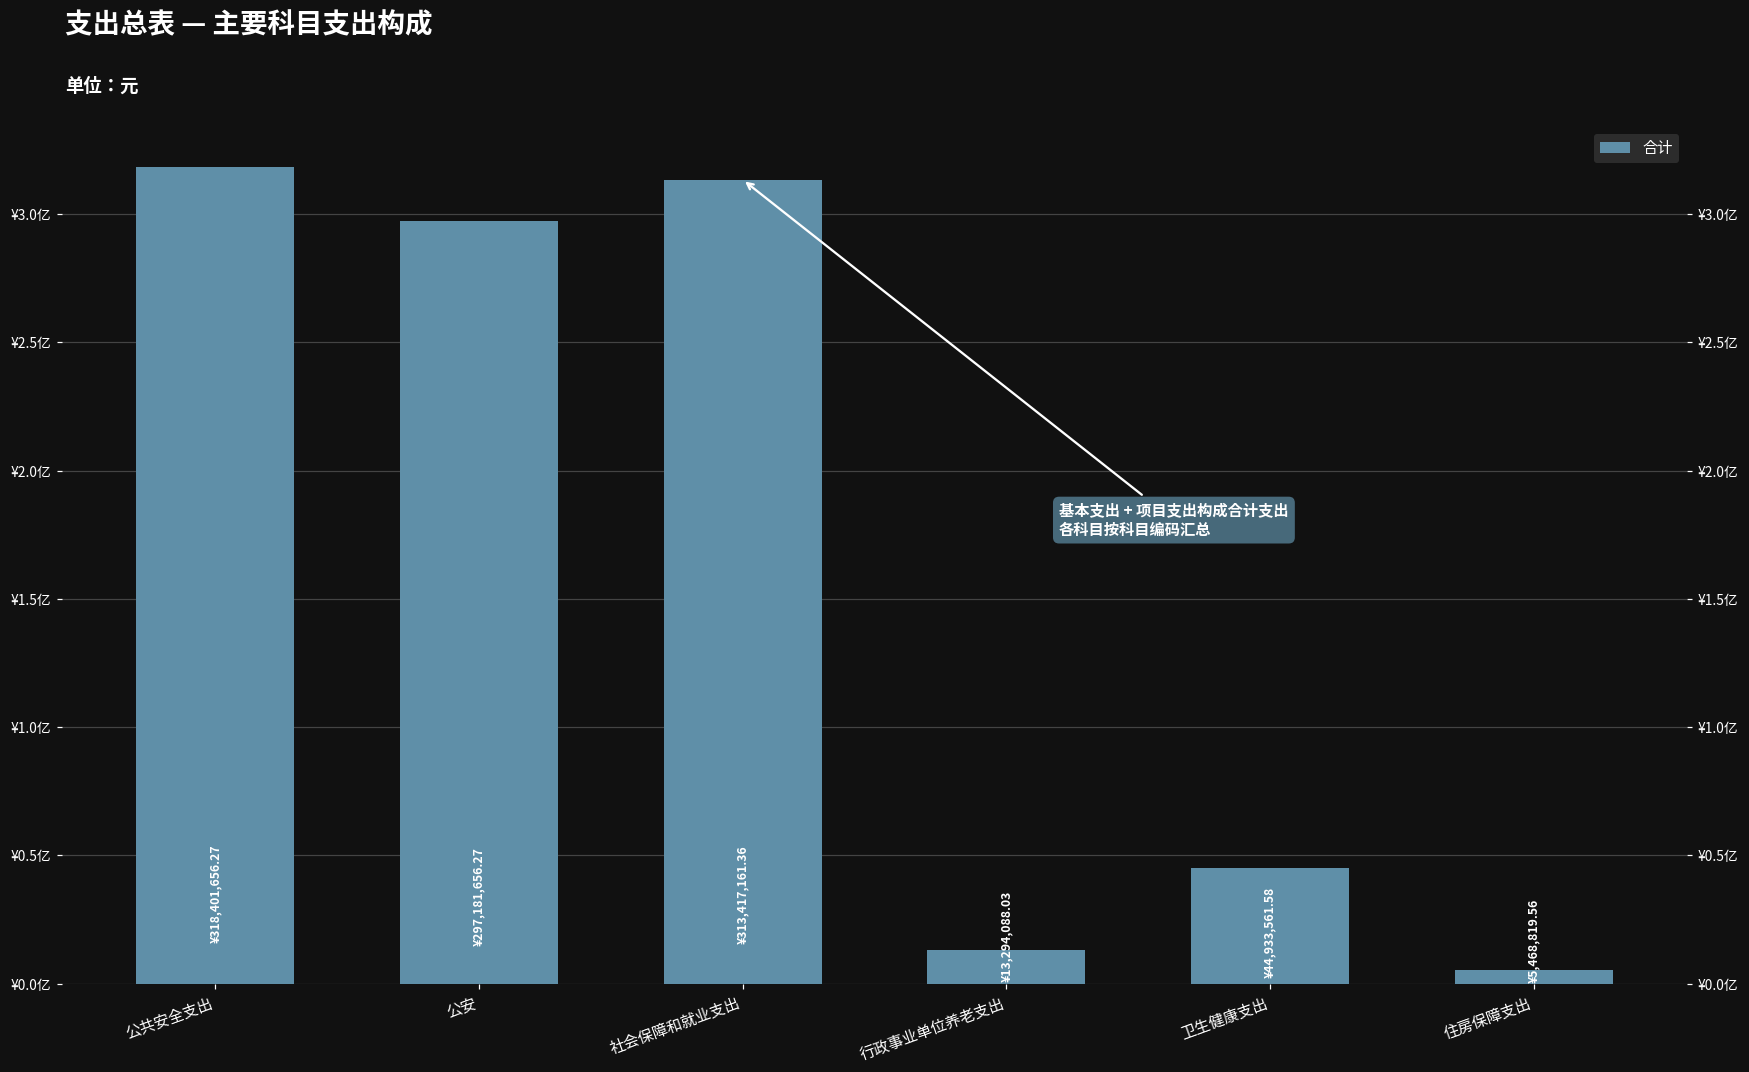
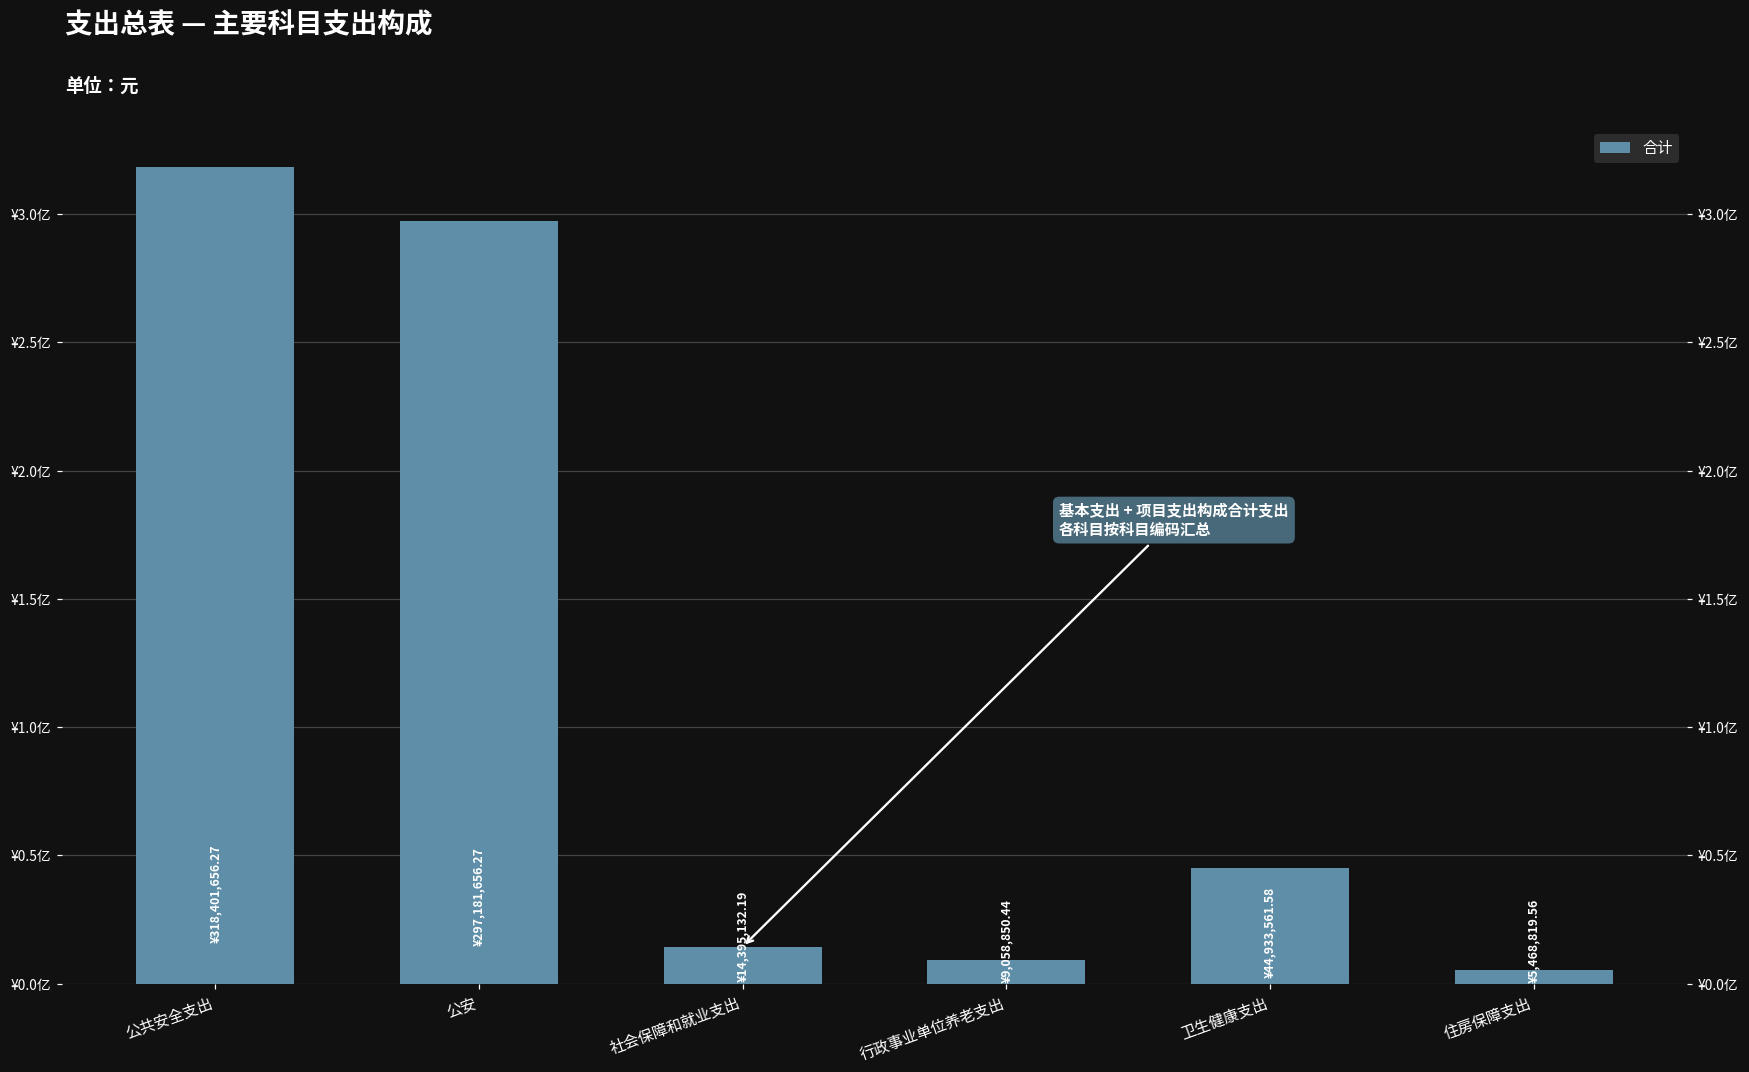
  {
    "公共安全支出": "¥318,401,656.27",
    "公安": "¥297,181,656.27",
-   "社会保障和就业支出": "¥313,417,161.36",
-   "行政事业单位养老支出": "¥13,294,088.03",
+   "社会保障和就业支出": "¥14,395,132.19",
+   "行政事业单位养老支出": "¥9,058,850.44",
    "卫生健康支出": "¥44,933,561.58",
    "住房保障支出": "¥5,468,819.56"
  }
